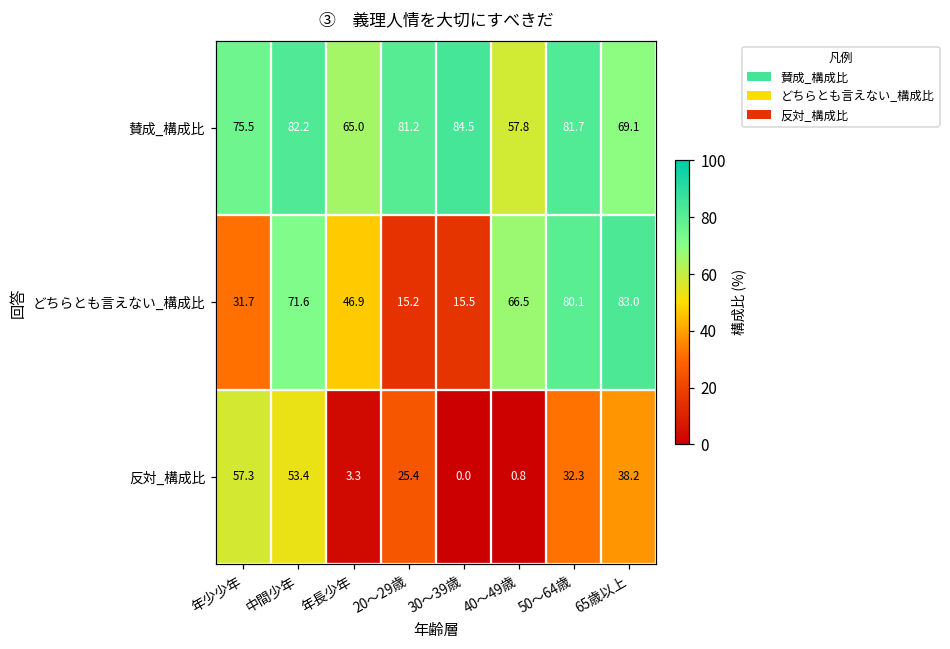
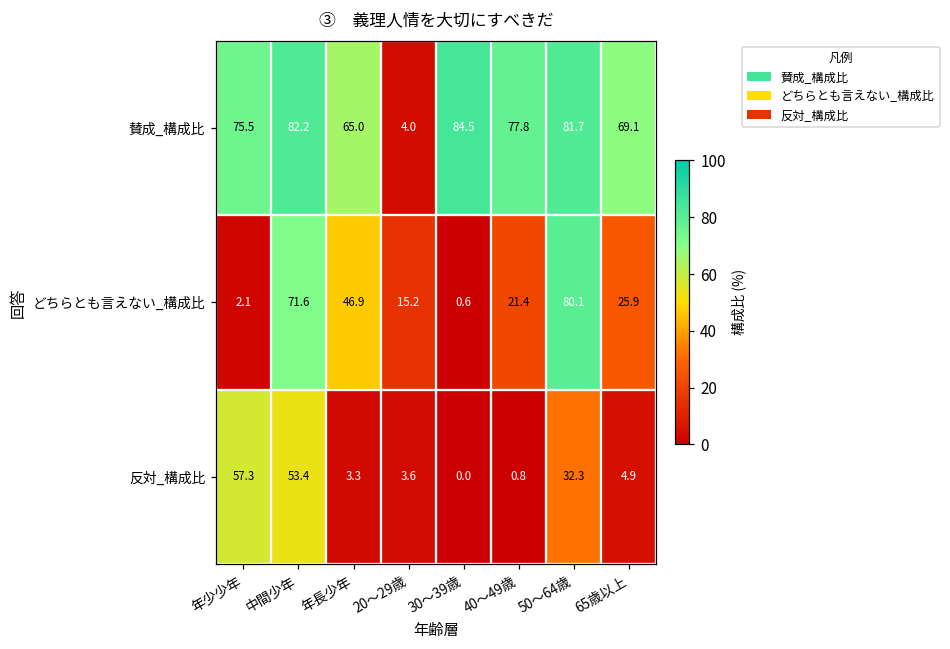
  {
    "賛成_構成比": {
      "年少少年": 75.5,
      "中間少年": 82.2,
      "年長少年": 65.0,
-     "20～29歳": 81.2,
+     "20～29歳": 4.0,
      "30～39歳": 84.5,
-     "40～49歳": 57.8,
+     "40～49歳": 77.8,
      "50～64歳": 81.7,
      "65歳以上": 69.1
    },
    "どちらとも言えない_構成比": {
-     "年少少年": 31.7,
+     "年少少年": 2.1,
      "中間少年": 71.6,
      "年長少年": 46.9,
      "20～29歳": 15.2,
-     "30～39歳": 15.5,
-     "40～49歳": 66.5,
+     "30～39歳": 0.6,
+     "40～49歳": 21.4,
      "50～64歳": 80.1,
-     "65歳以上": 83.0
+     "65歳以上": 25.9
    },
    "反対_構成比": {
      "年少少年": 57.3,
      "中間少年": 53.4,
      "年長少年": 3.3,
-     "20～29歳": 25.4,
+     "20～29歳": 3.6,
      "30～39歳": 0.0,
      "40～49歳": 0.8,
      "50～64歳": 32.3,
-     "65歳以上": 38.2
+     "65歳以上": 4.9
    }
  }
